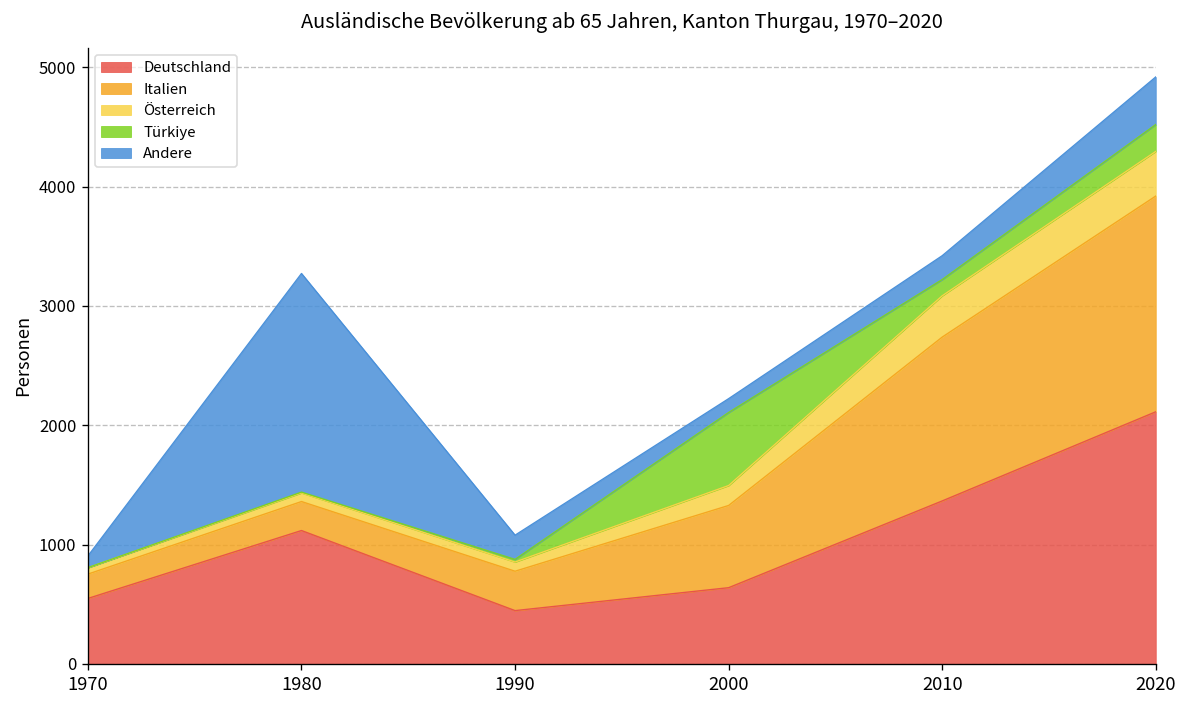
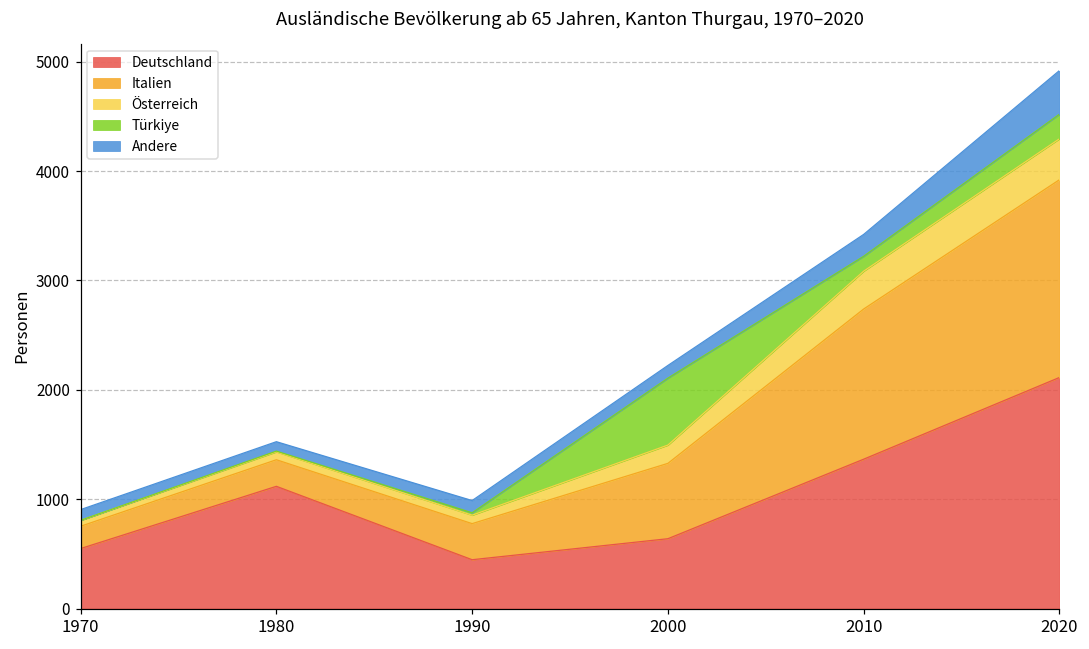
  {
    "Deutschland": {
      "1970": 500,
      "1980": 1100,
      "1990": 400,
      "2000": 600,
      "2010": 1400,
      "2020": 2100
    },
    "Türkiye": {
      "2000": 600,
      "2010": 100,
      "2020": 200
    },
    "Andere": {
      "1970": 100,
-     "1980": 1800,
-     "1990": 200,
+     "1980": 100,
+     "1990": 100,
      "2000": 100,
      "2010": 200,
      "2020": 400
    }
  }
